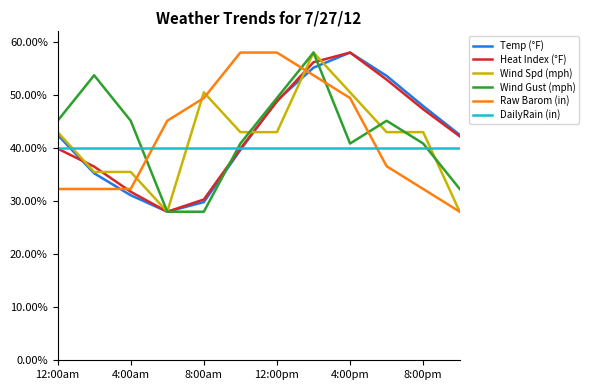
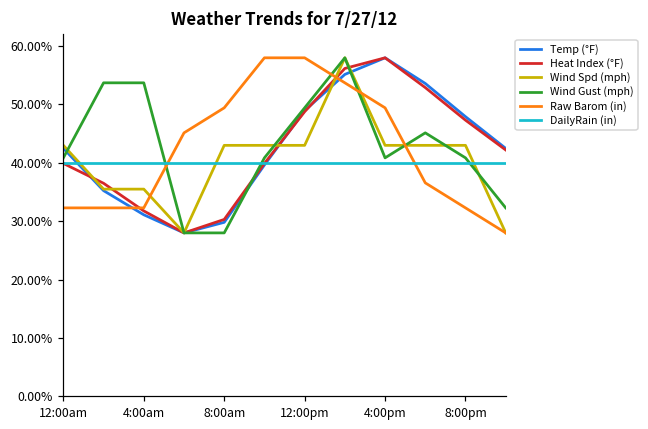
  {
    "Temp (°F)": {
      "12:00am": "42%",
      "4:00am": "31%",
      "8:00am": "30%",
      "8:00pm": "48%"
    },
    "Heat Index (°F)": {
      "4:00am": "32%",
      "8:00am": "30%",
      "8:00pm": "47%"
    },
    "Wind Spd (mph)": {
      "12:00am": "43%",
      "4:00am": "36%",
-     "8:00am": "51%",
+     "8:00am": "43%",
      "12:00pm": "43%",
-     "4:00pm": "51%",
+     "4:00pm": "43%",
      "8:00pm": "43%"
    },
    "Wind Gust (mph)": {
-     "12:00am": "45%",
-     "4:00am": "45%",
+     "12:00am": "41%",
+     "4:00am": "54%",
      "8:00am": "28%",
      "12:00pm": "49%",
      "4:00pm": "41%",
      "8:00pm": "41%"
    },
    "Raw Barom (in)": {
      "12:00am": "32%",
      "4:00am": "32%",
      "8:00am": "49%",
      "12:00pm": "58%",
      "4:00pm": "49%",
      "8:00pm": "32%"
    },
    "DailyRain (in)": {
      "4:00am": "40%",
      "8:00am": "40%",
      "12:00pm": "40%",
      "4:00pm": "40%",
      "8:00pm": "40%"
    }
  }
